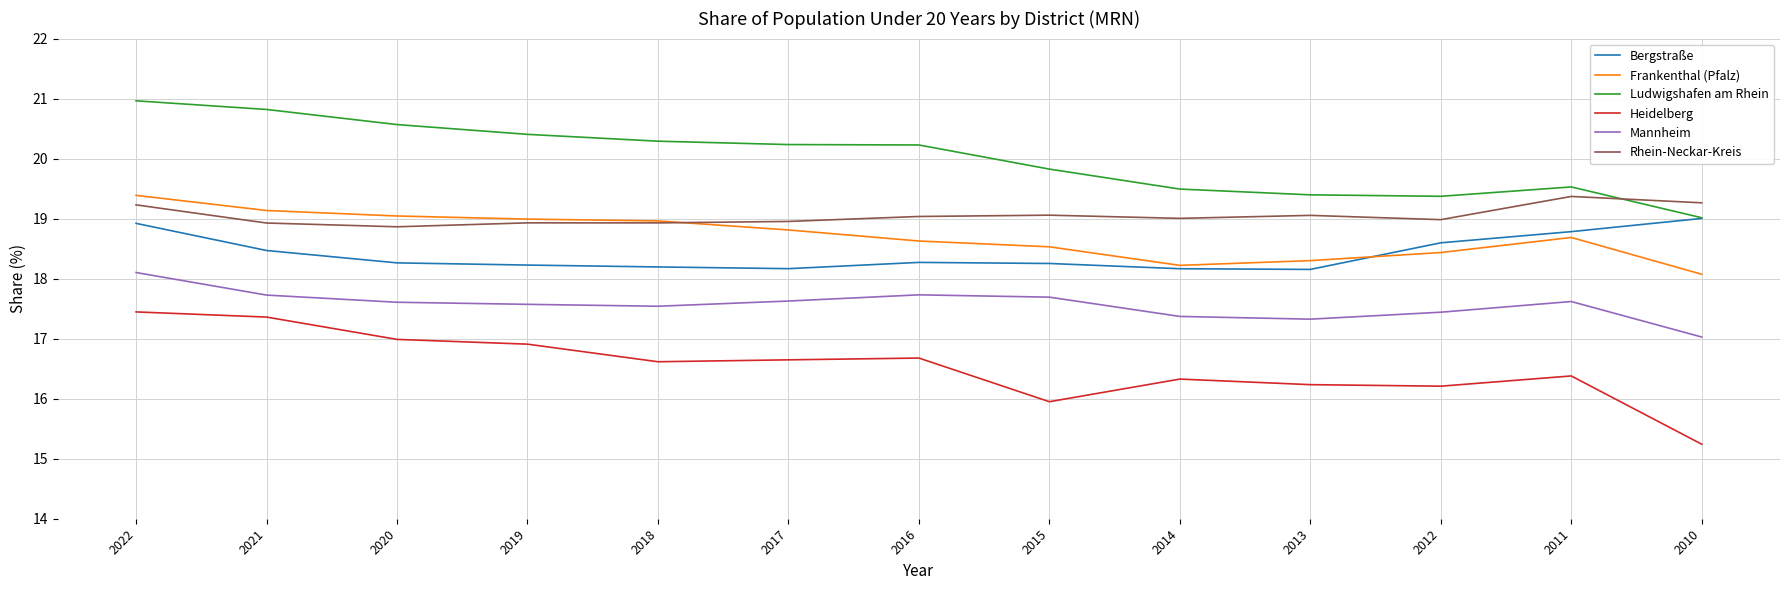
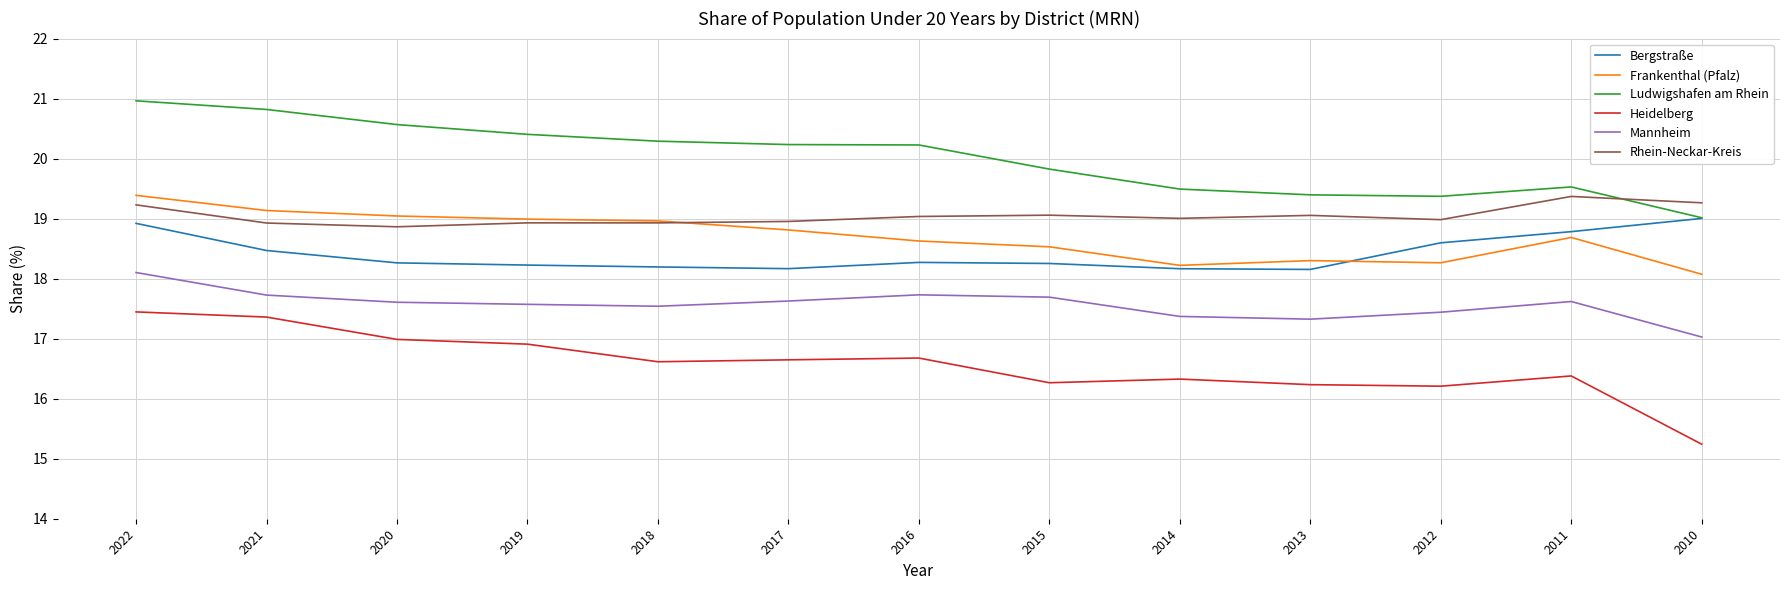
  {
    "Bergstraße": {
      "2022": 18.9,
      "2021": 18.5,
      "2020": 18.3,
      "2019": 18.2,
      "2018": 18.2,
      "2017": 18.2,
      "2016": 18.3,
      "2015": 18.3,
      "2014": 18.2,
      "2013": 18.2,
      "2012": 18.6,
      "2011": 18.8
    },
    "Frankenthal (Pfalz)": {
      "2022": 19.4,
      "2021": 19.1,
      "2020": 19.0,
      "2019": 19.0,
      "2017": 18.8,
      "2016": 18.6,
      "2015": 18.5,
      "2014": 18.2,
      "2013": 18.3,
-     "2012": 18.4,
+     "2012": 18.3,
      "2011": 18.7,
      "2010": 18.1
    },
    "Ludwigshafen am Rhein": {
      "2022": 21.0,
      "2021": 20.8,
      "2020": 20.6,
      "2019": 20.4,
      "2018": 20.3,
      "2017": 20.2,
      "2016": 20.2,
      "2015": 19.8,
      "2014": 19.5,
      "2013": 19.4,
      "2012": 19.4,
      "2011": 19.5
    },
    "Heidelberg": {
      "2022": 17.4,
      "2021": 17.4,
      "2020": 17.0,
      "2019": 16.9,
      "2018": 16.6,
      "2017": 16.6,
      "2016": 16.7,
-     "2015": 15.9,
+     "2015": 16.3,
      "2014": 16.3,
      "2013": 16.2,
      "2012": 16.2,
      "2011": 16.4,
      "2010": 15.2
    },
    "Mannheim": {
      "2022": 18.1,
      "2021": 17.7,
      "2020": 17.6,
      "2019": 17.6,
      "2018": 17.5,
      "2017": 17.6,
      "2016": 17.7,
      "2015": 17.7,
      "2014": 17.4,
      "2013": 17.3,
      "2012": 17.4,
      "2011": 17.6,
      "2010": 17.0
    },
    "Rhein-Neckar-Kreis": {
      "2022": 19.2,
      "2021": 18.9,
      "2020": 18.9,
      "2019": 18.9,
      "2017": 19.0,
      "2016": 19.0,
      "2015": 19.1,
      "2014": 19.0,
      "2013": 19.1,
      "2012": 19.0,
      "2011": 19.4,
      "2010": 19.3
    }
  }
